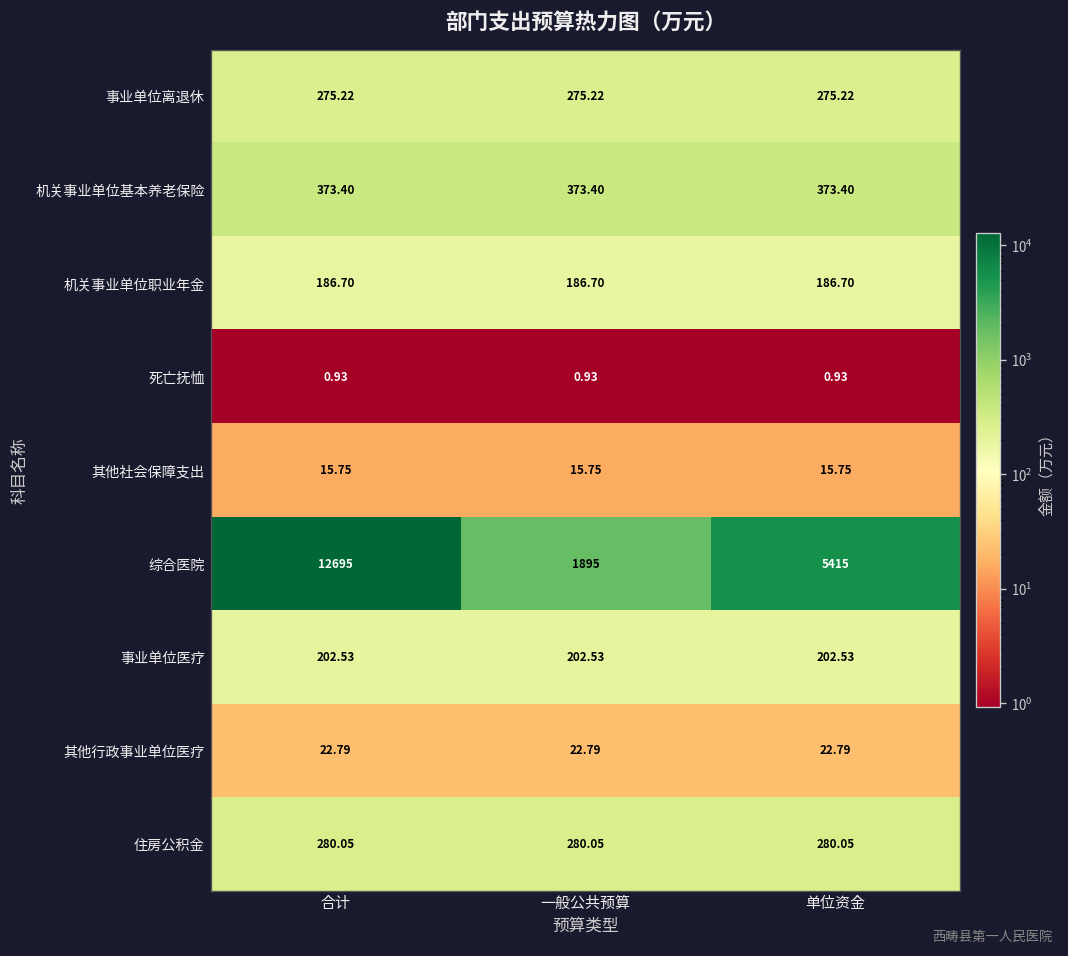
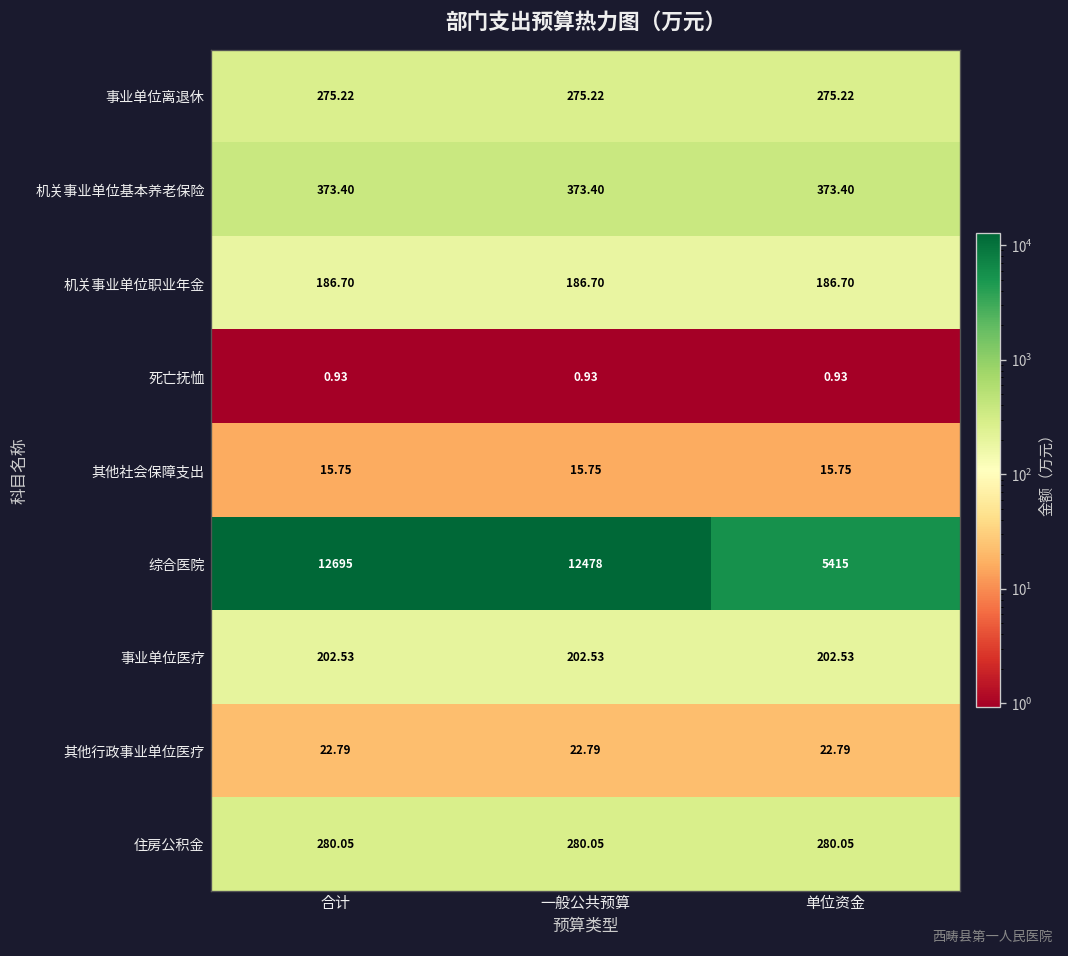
  {
    "事业单位离退休": {
      "合计": 275.22,
      "一般公共预算": 275.22,
      "单位资金": 275.22
    },
    "机关事业单位基本养老保险": {
      "合计": 373.40,
      "一般公共预算": 373.40,
      "单位资金": 373.40
    },
    "机关事业单位职业年金": {
      "合计": 186.70,
      "一般公共预算": 186.70,
      "单位资金": 186.70
    },
    "死亡抚恤": {
      "合计": 0.93,
      "一般公共预算": 0.93,
      "单位资金": 0.93
    },
    "其他社会保障支出": {
      "合计": 15.75,
      "一般公共预算": 15.75,
      "单位资金": 15.75
    },
    "综合医院": {
      "合计": 12695,
-     "一般公共预算": 1895,
+     "一般公共预算": 12478,
      "单位资金": 5415
    },
    "事业单位医疗": {
      "合计": 202.53,
      "一般公共预算": 202.53,
      "单位资金": 202.53
    },
    "其他行政事业单位医疗": {
      "合计": 22.79,
      "一般公共预算": 22.79,
      "单位资金": 22.79
    },
    "住房公积金": {
      "合计": 280.05,
      "一般公共预算": 280.05,
      "单位资金": 280.05
    }
  }
